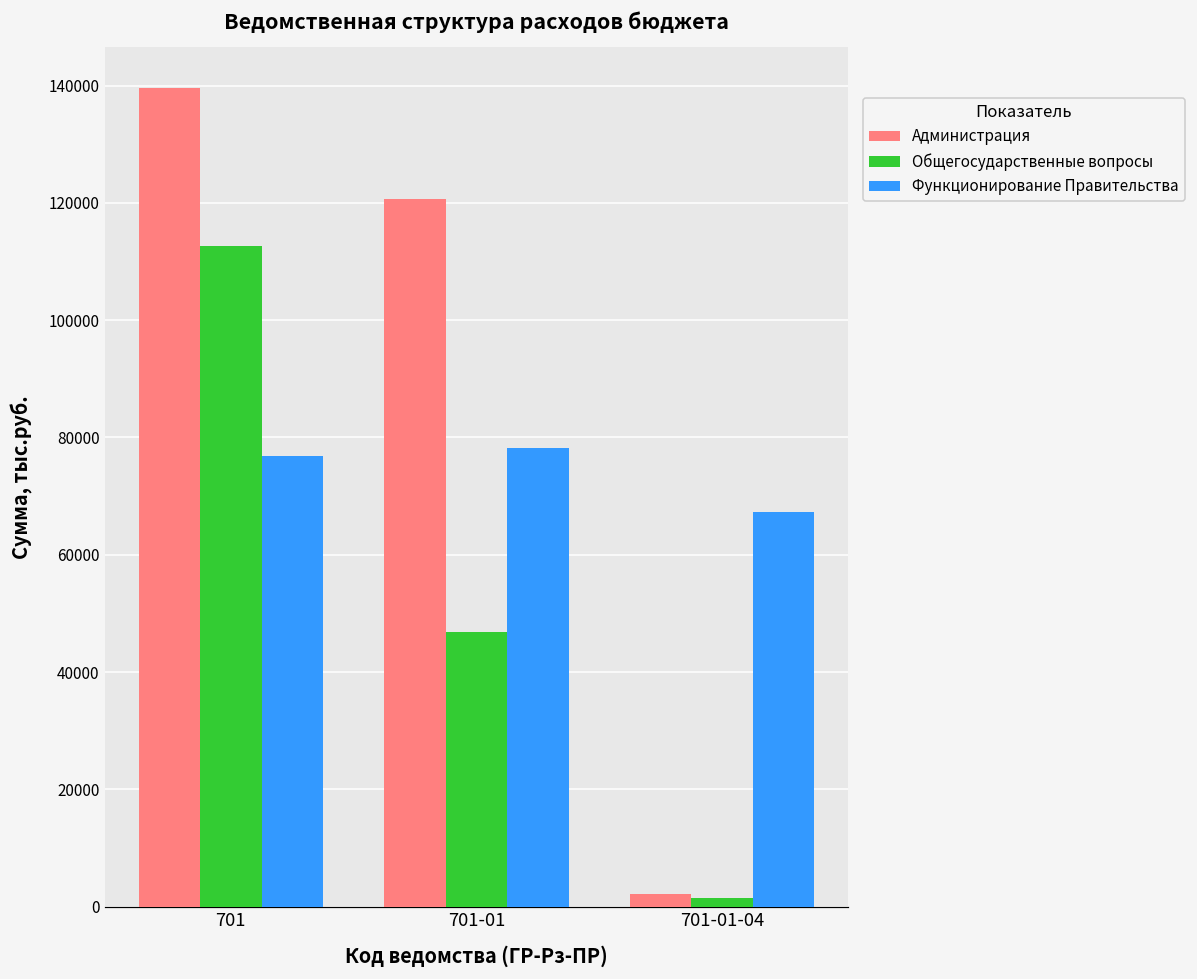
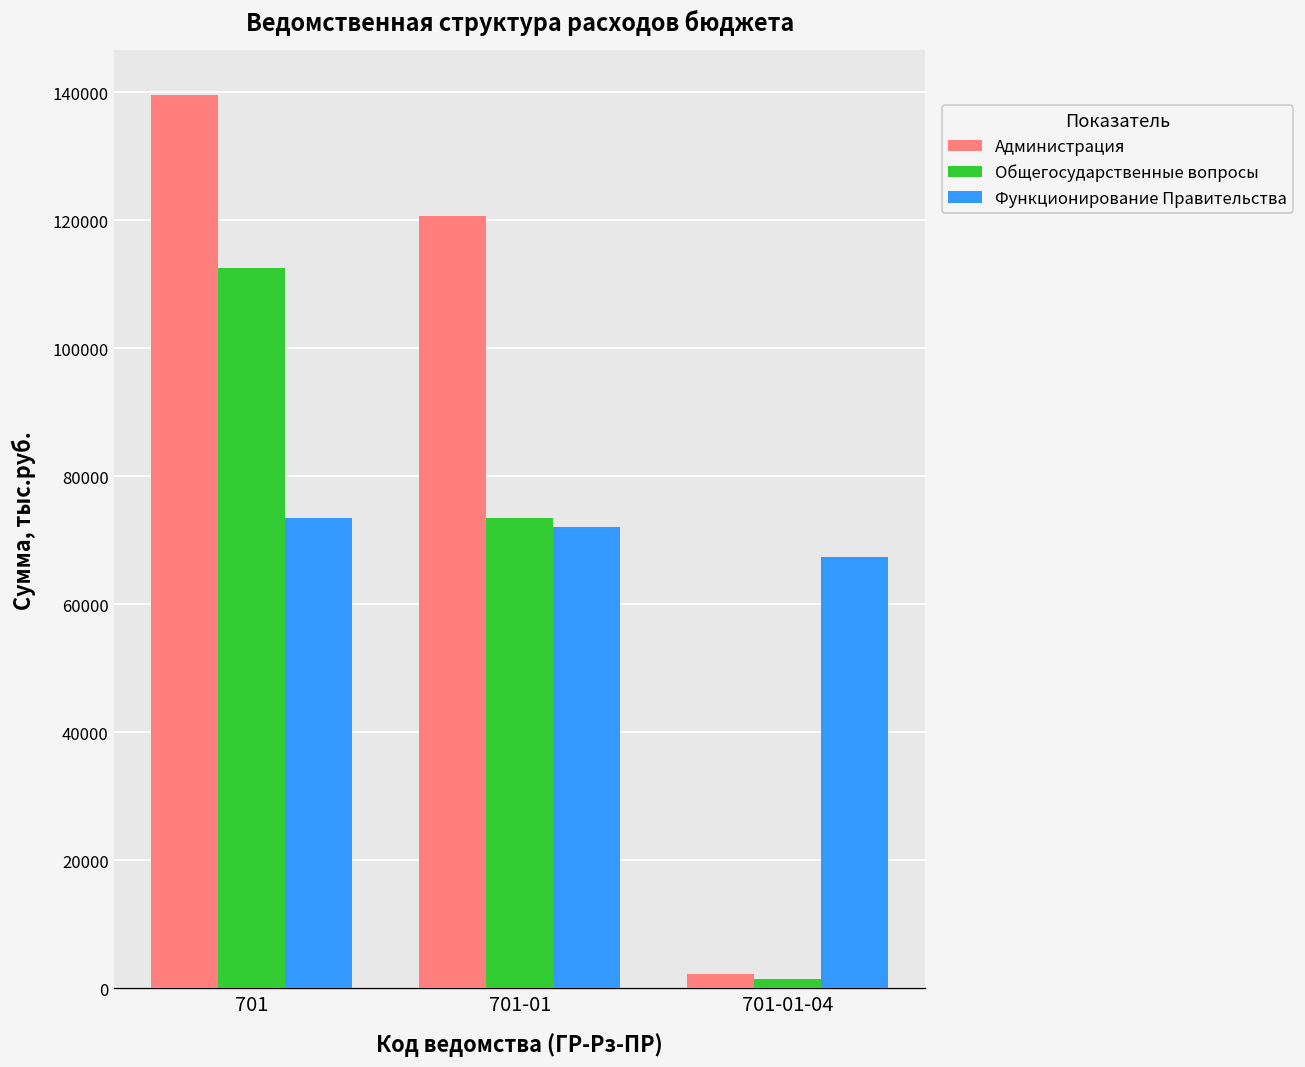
  {
    "Администрация": {
      "701": 140000,
      "701-01": 121000,
      "701-01-04": 2000
    },
    "Общегосударственные вопросы": {
      "701": 113000,
-     "701-01": 47000,
+     "701-01": 73000,
      "701-01-04": 1000
    },
    "Функционирование Правительства": {
-     "701": 77000,
-     "701-01": 78000,
+     "701": 73000,
+     "701-01": 72000,
      "701-01-04": 67000
    }
  }
